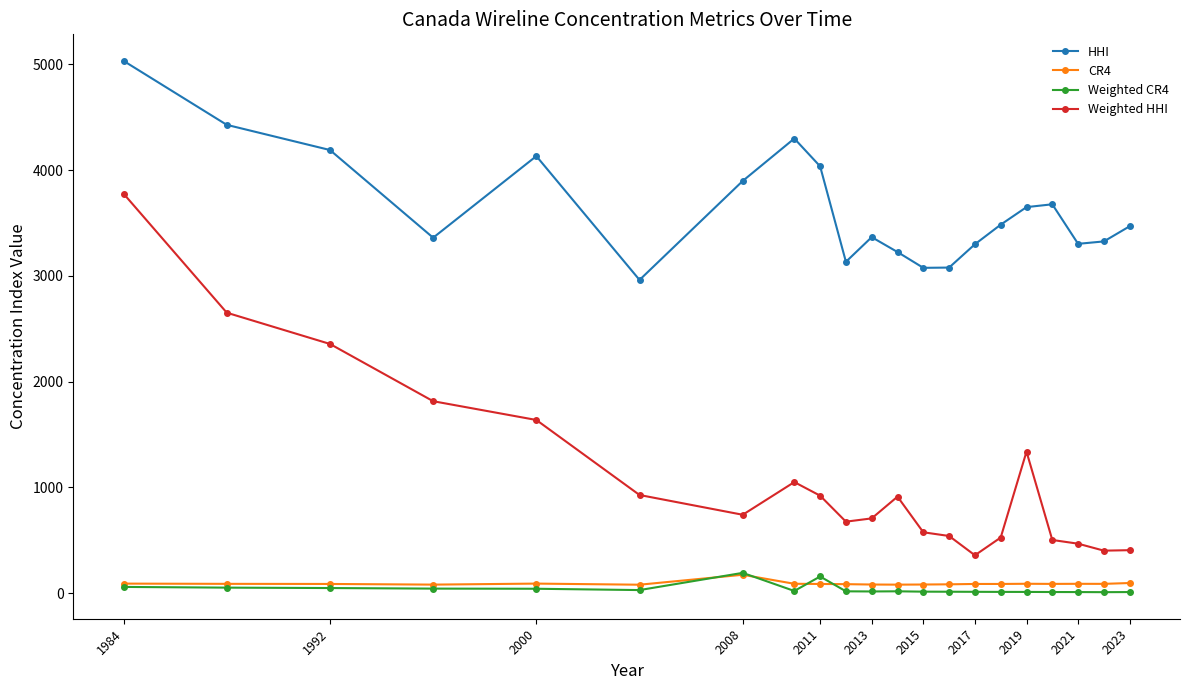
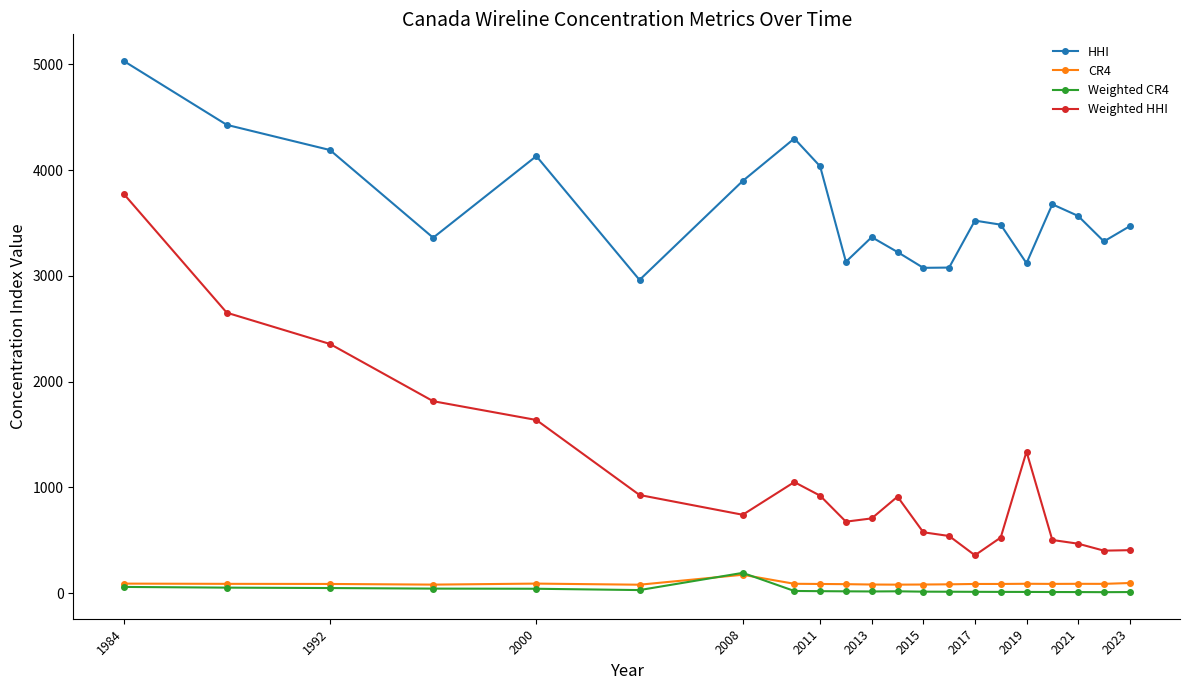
  {
    "HHI": {
      "1984": 5030,
      "1992": 4190,
      "2000": 4130,
      "2008": 3900,
      "2011": 4040,
      "2013": 3370,
      "2015": 3080,
-     "2017": 3300,
-     "2019": 3650,
-     "2021": 3300,
+     "2017": 3520,
+     "2019": 3120,
+     "2021": 3570,
      "2023": 3470
    },
    "CR4": {
      "1984": 90,
      "1992": 90,
      "2000": 90,
      "2011": 90,
      "2013": 80,
      "2015": 80,
      "2017": 90,
      "2019": 90,
      "2021": 90,
      "2023": 100
    },
    "Weighted CR4": {
      "1984": 60,
      "1992": 50,
      "2000": 40,
-     "2011": 160,
+     "2011": 20,
      "2013": 20,
      "2015": 20,
      "2017": 10,
      "2019": 10,
      "2021": 10,
      "2023": 10
    },
    "Weighted HHI": {
      "1984": 3780,
      "1992": 2360,
      "2000": 1640,
      "2008": 740,
      "2011": 920,
      "2013": 710,
      "2015": 580,
      "2017": 360,
      "2019": 1340,
      "2021": 470,
      "2023": 410
    }
  }
